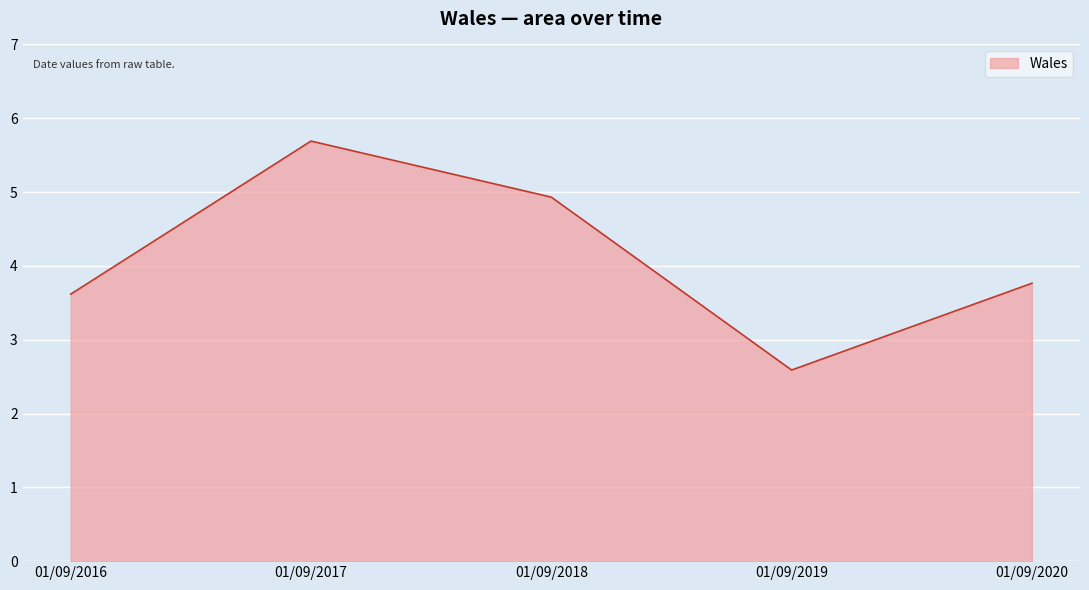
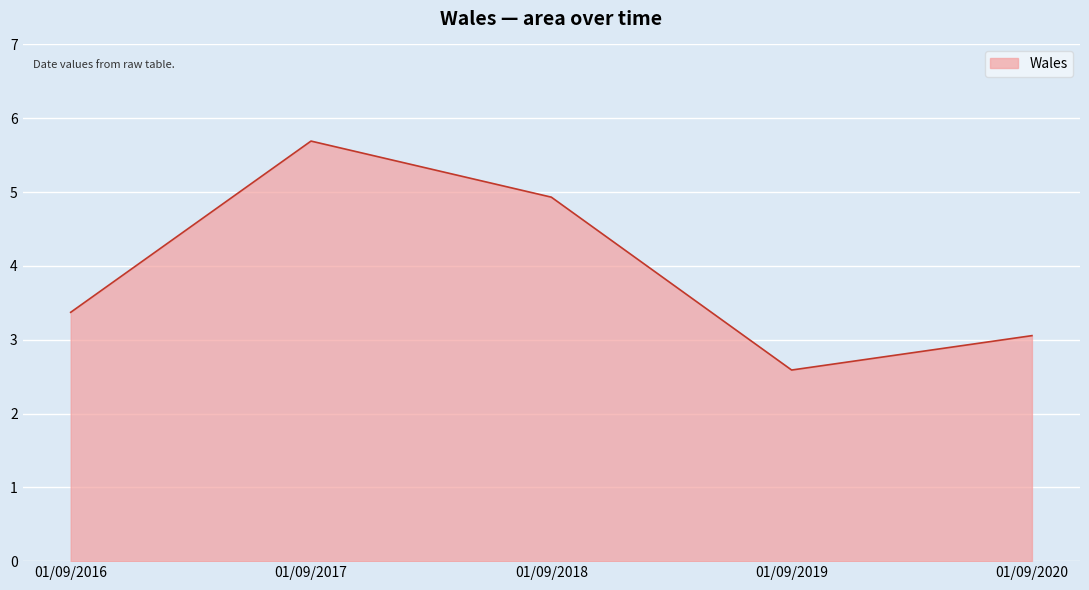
  {
-   "01/09/2016": 3.6,
+   "01/09/2016": 3.4,
    "01/09/2017": 5.7,
    "01/09/2018": 4.9,
    "01/09/2019": 2.6,
-   "01/09/2020": 3.8
+   "01/09/2020": 3.1
  }
